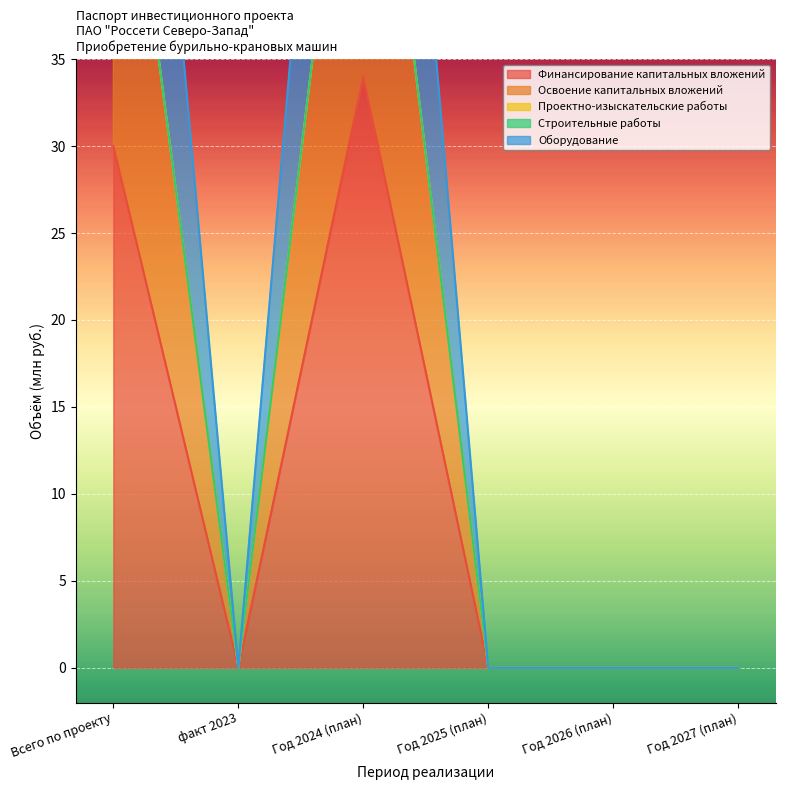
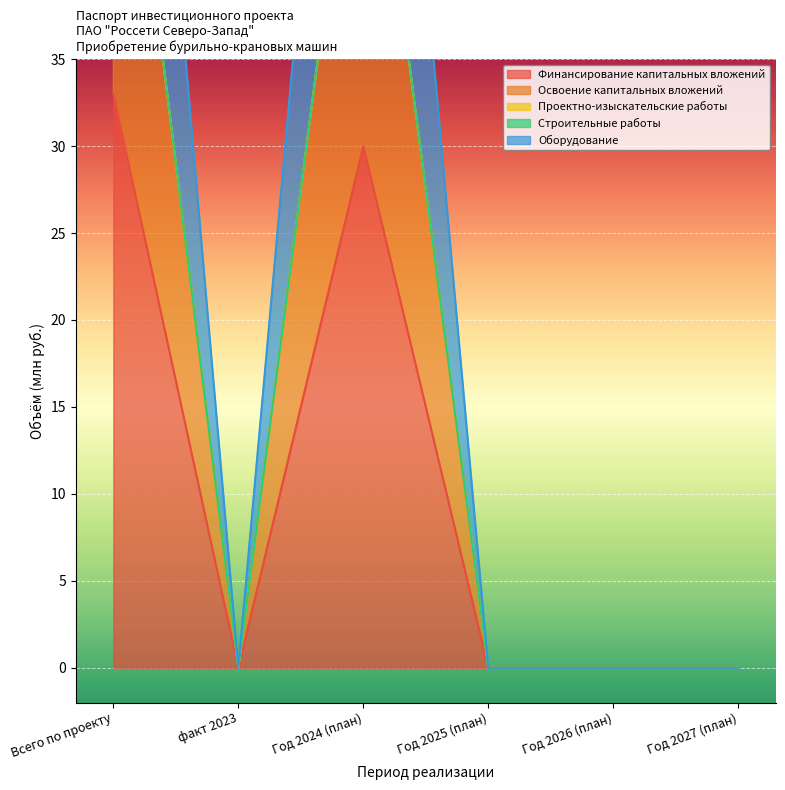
  {
    "Финансирование капитальных вложений": {
-     "Всего по проекту": 30,
-     "Год 2024 (план)": 34
+     "Всего по проекту": 33,
+     "Год 2024 (план)": 30
    }
  }
